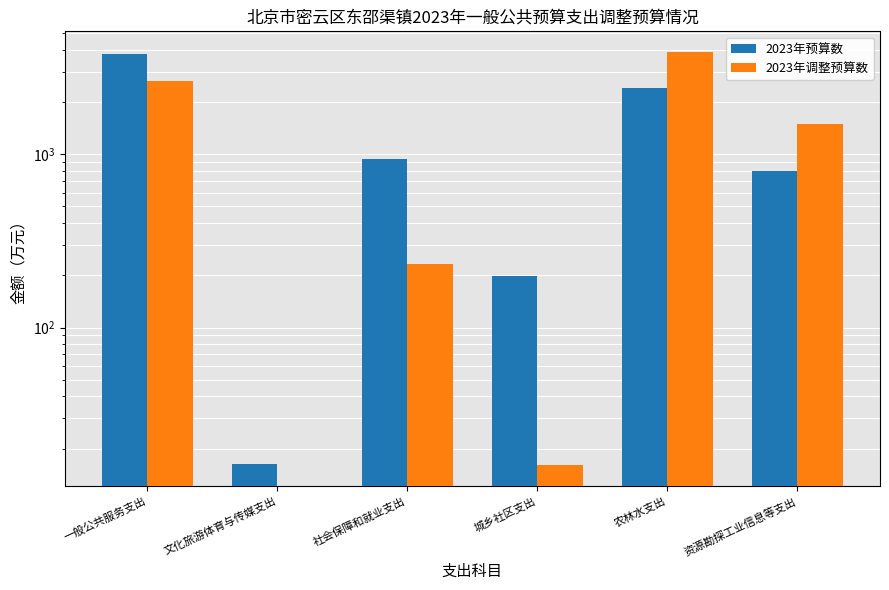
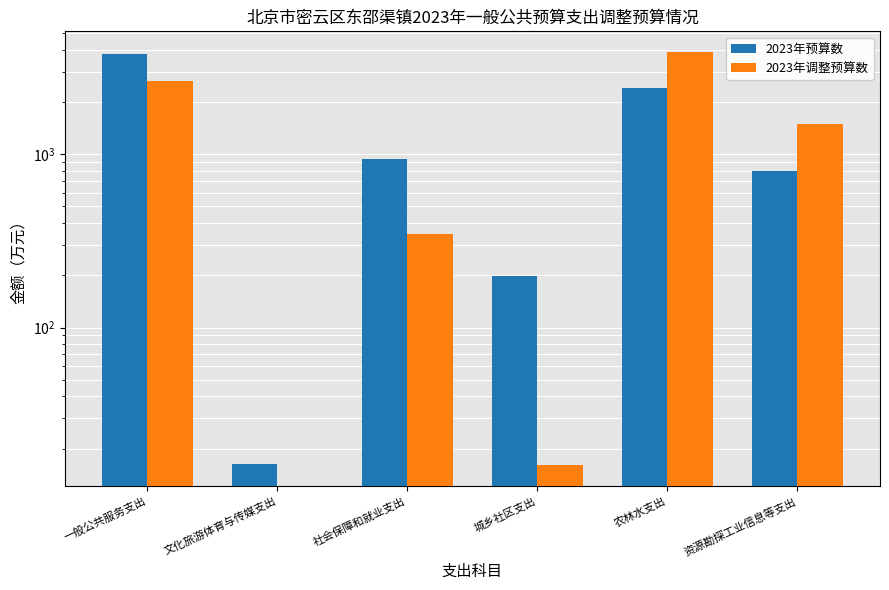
  {
    "2023年预算数": {
      "一般公共服务支出": 3800,
      "文化旅游体育与传媒支出": 16,
      "社会保障和就业支出": 900,
      "城乡社区支出": 200,
      "农林水支出": 2400,
      "资源勘探工业信息等支出": 800
    },
    "2023年调整预算数": {
      "一般公共服务支出": 2700,
-     "社会保障和就业支出": 230,
+     "社会保障和就业支出": 350,
      "城乡社区支出": 16,
      "农林水支出": 3900,
      "资源勘探工业信息等支出": 1500
    }
  }
